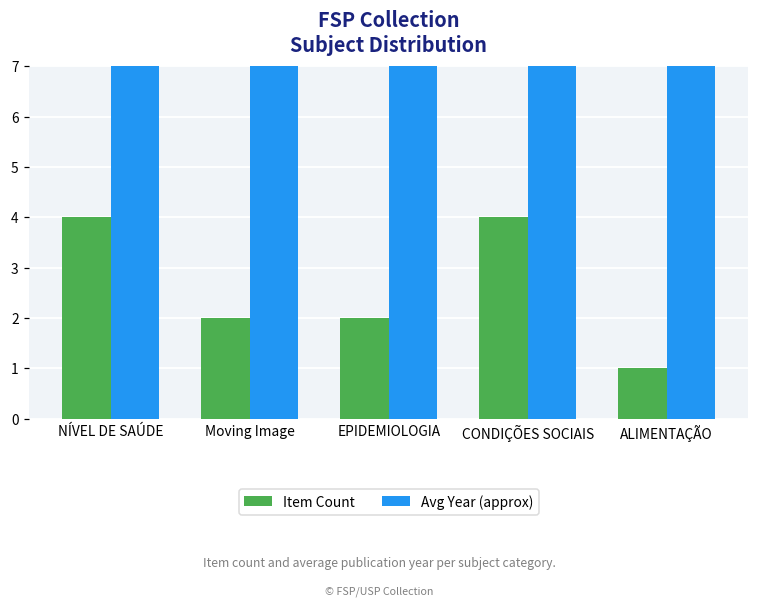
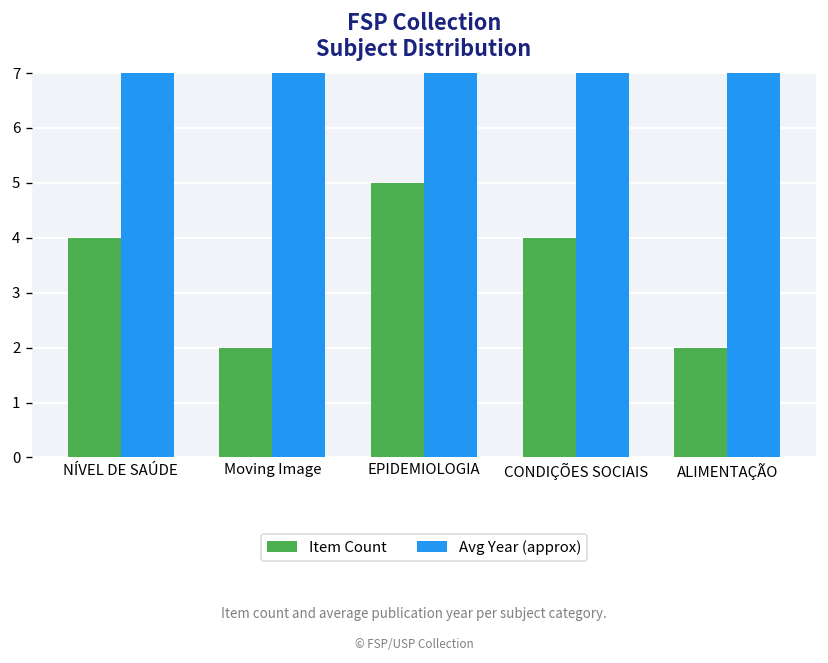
  {
    "Item Count": {
      "NÍVEL DE SAÚDE": 4,
      "Moving Image": 2,
-     "EPIDEMIOLOGIA": 2,
+     "EPIDEMIOLOGIA": 5,
      "CONDIÇÕES SOCIAIS": 4,
-     "ALIMENTAÇÃO": 1
+     "ALIMENTAÇÃO": 2
    }
  }
